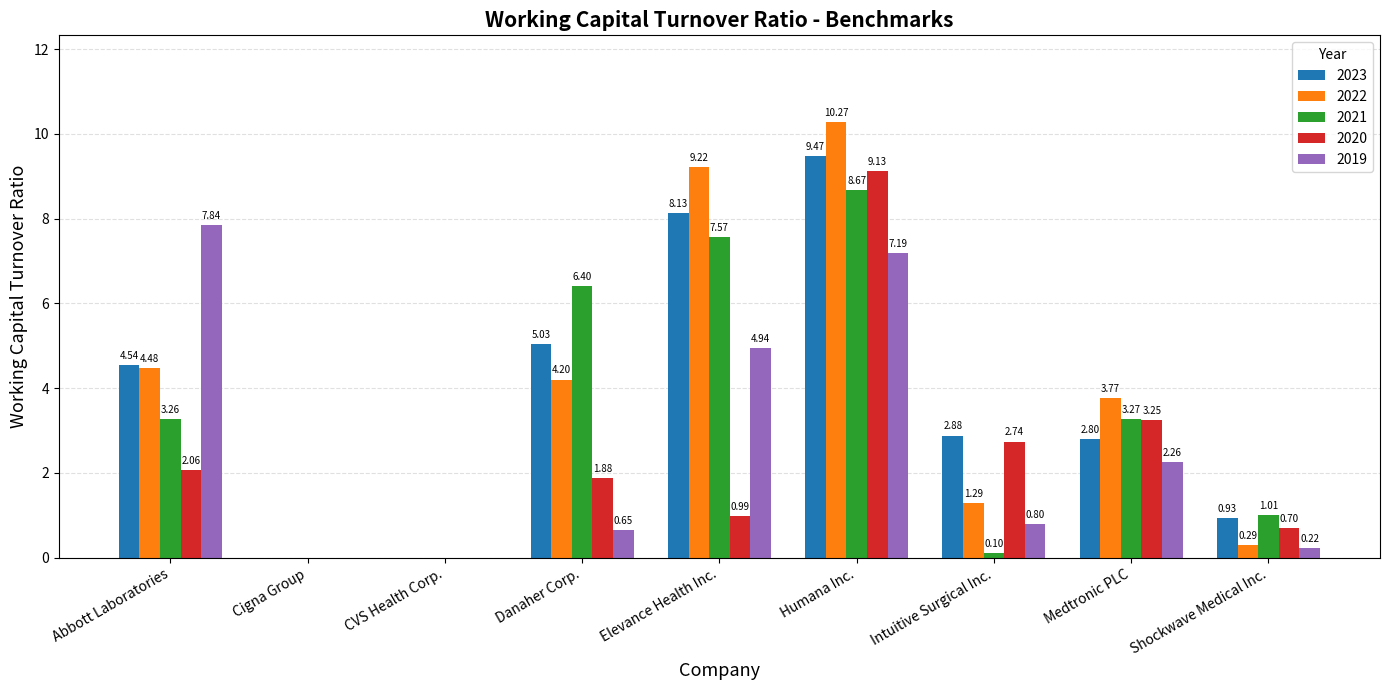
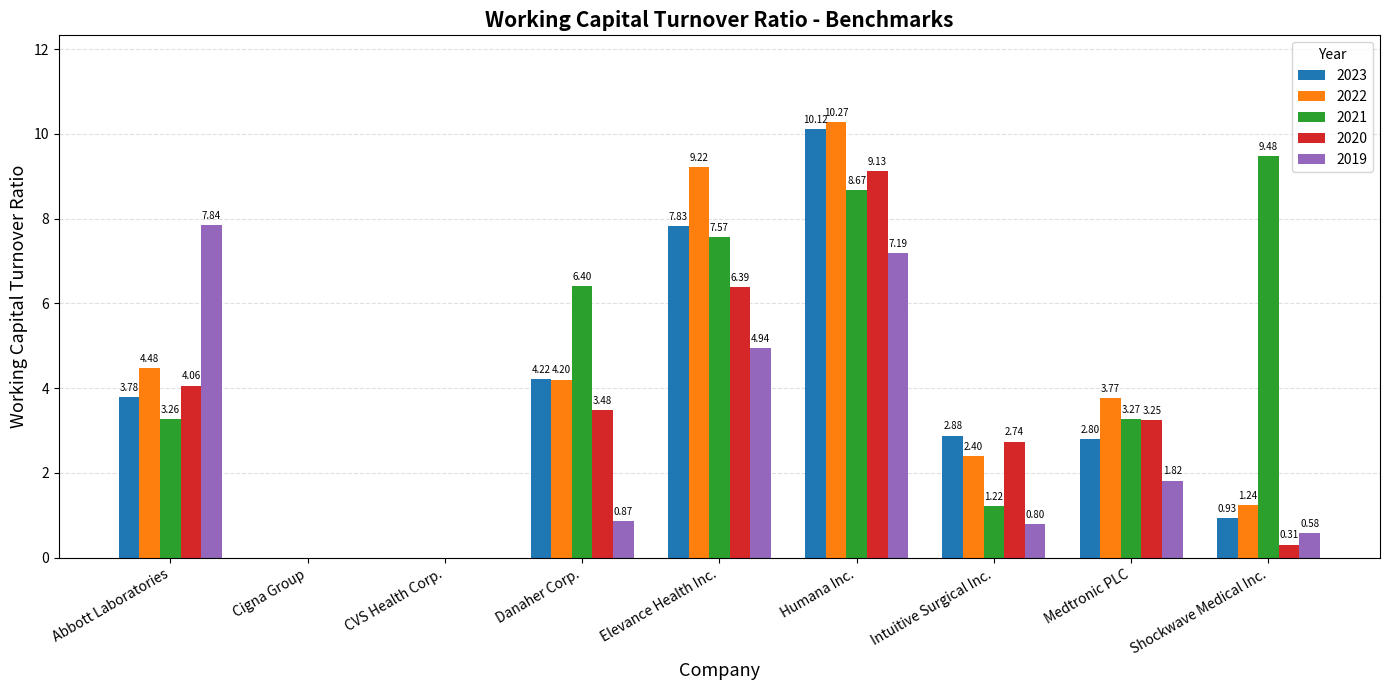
  {
    "2023": {
-     "Abbott Laboratories": 4.54,
-     "Danaher Corp.": 5.03,
-     "Elevance Health Inc.": 8.13,
-     "Humana Inc.": 9.47,
+     "Abbott Laboratories": 3.78,
+     "Danaher Corp.": 4.22,
+     "Elevance Health Inc.": 7.83,
+     "Humana Inc.": 10.12,
      "Intuitive Surgical Inc.": 2.88,
      "Medtronic PLC": 2.80,
      "Shockwave Medical Inc.": 0.93
    },
    "2022": {
      "Abbott Laboratories": 4.48,
      "Danaher Corp.": 4.20,
      "Elevance Health Inc.": 9.22,
      "Humana Inc.": 10.27,
-     "Intuitive Surgical Inc.": 1.29,
+     "Intuitive Surgical Inc.": 2.40,
      "Medtronic PLC": 3.77,
-     "Shockwave Medical Inc.": 0.29
+     "Shockwave Medical Inc.": 1.24
    },
    "2021": {
      "Abbott Laboratories": 3.26,
      "Danaher Corp.": 6.40,
      "Elevance Health Inc.": 7.57,
      "Humana Inc.": 8.67,
-     "Intuitive Surgical Inc.": 0.10,
+     "Intuitive Surgical Inc.": 1.22,
      "Medtronic PLC": 3.27,
-     "Shockwave Medical Inc.": 1.01
+     "Shockwave Medical Inc.": 9.48
    },
    "2020": {
-     "Abbott Laboratories": 2.06,
-     "Danaher Corp.": 1.88,
-     "Elevance Health Inc.": 0.99,
+     "Abbott Laboratories": 4.06,
+     "Danaher Corp.": 3.48,
+     "Elevance Health Inc.": 6.39,
      "Humana Inc.": 9.13,
      "Intuitive Surgical Inc.": 2.74,
      "Medtronic PLC": 3.25,
-     "Shockwave Medical Inc.": 0.70
+     "Shockwave Medical Inc.": 0.31
    },
    "2019": {
      "Abbott Laboratories": 7.84,
-     "Danaher Corp.": 0.65,
+     "Danaher Corp.": 0.87,
      "Elevance Health Inc.": 4.94,
      "Humana Inc.": 7.19,
      "Intuitive Surgical Inc.": 0.80,
-     "Medtronic PLC": 2.26,
-     "Shockwave Medical Inc.": 0.22
+     "Medtronic PLC": 1.82,
+     "Shockwave Medical Inc.": 0.58
    }
  }
